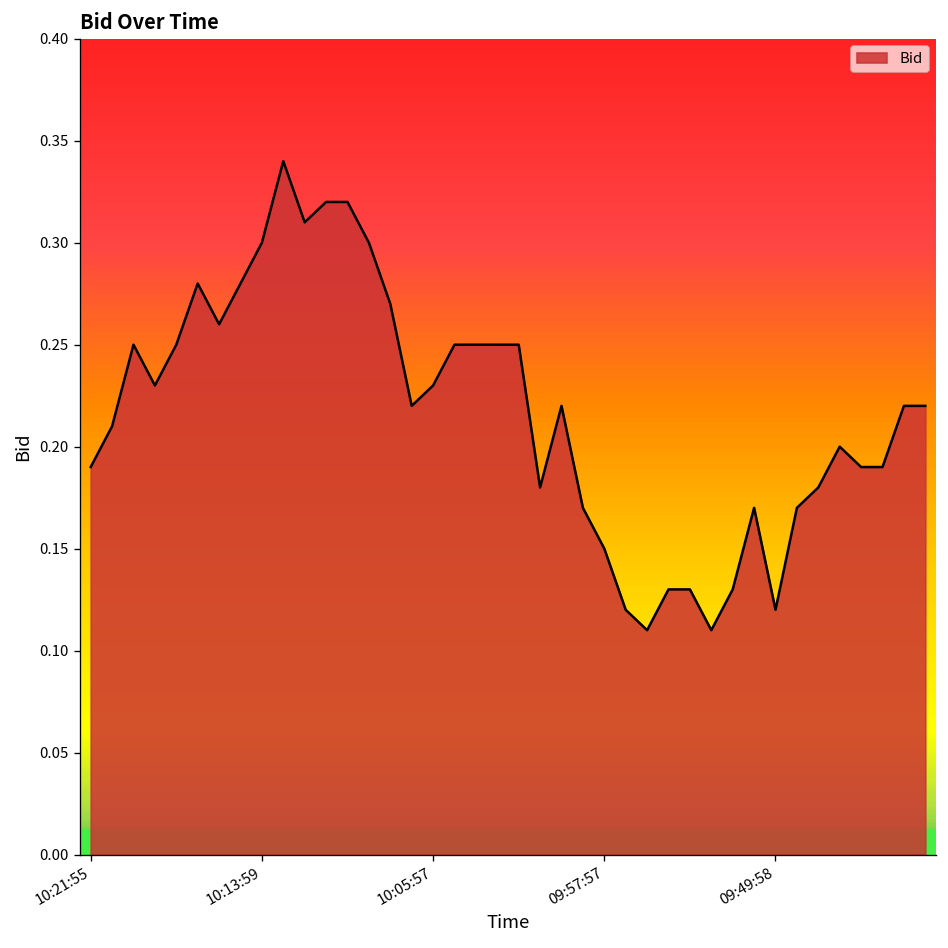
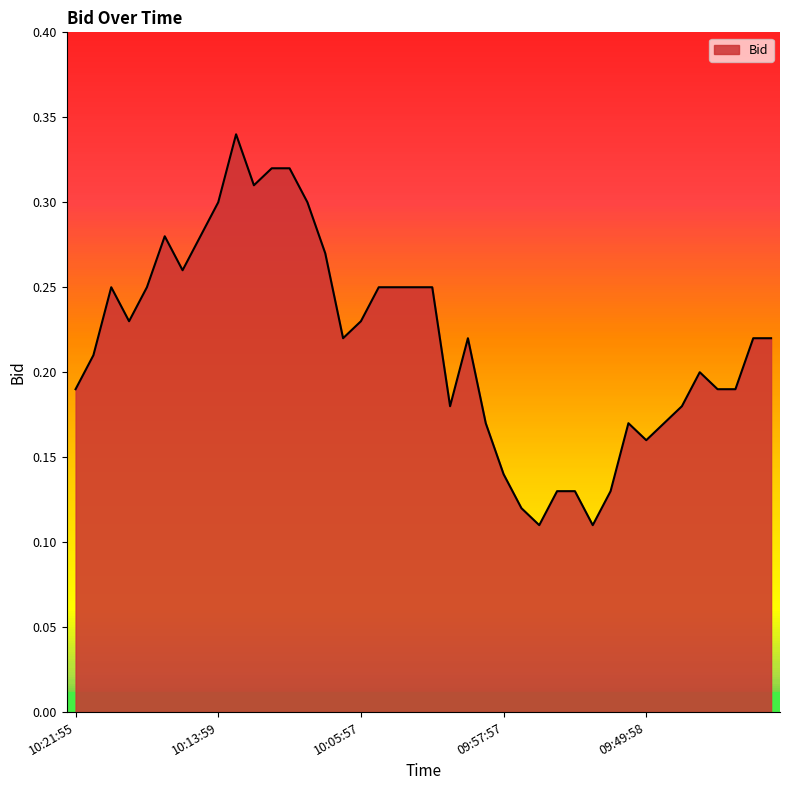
  {
    "10:21:55": 0.19,
    "10:13:59": 0.30,
    "10:05:57": 0.23,
-   "09:57:57": 0.15,
-   "09:49:58": 0.12
+   "09:57:57": 0.14,
+   "09:49:58": 0.16
  }
